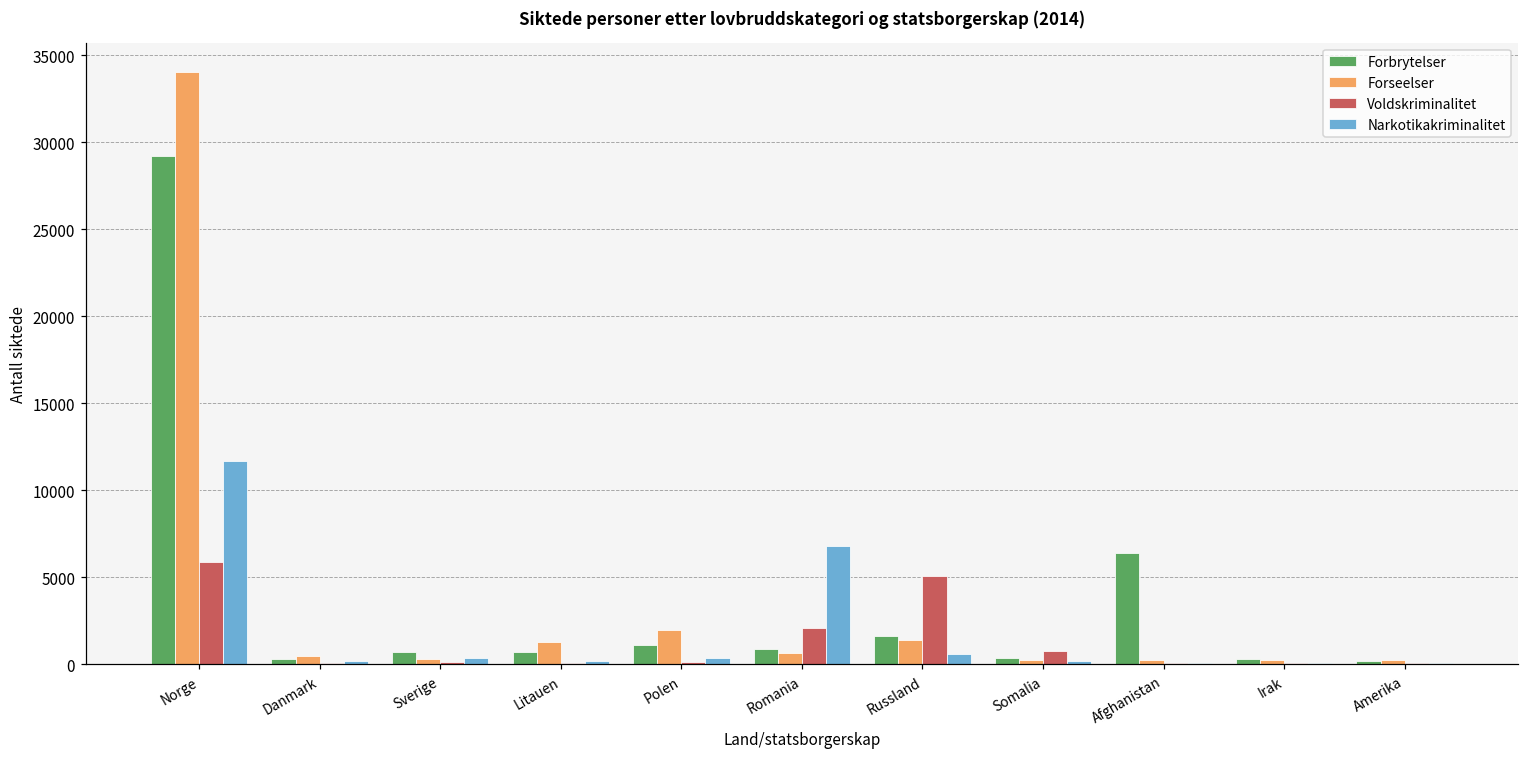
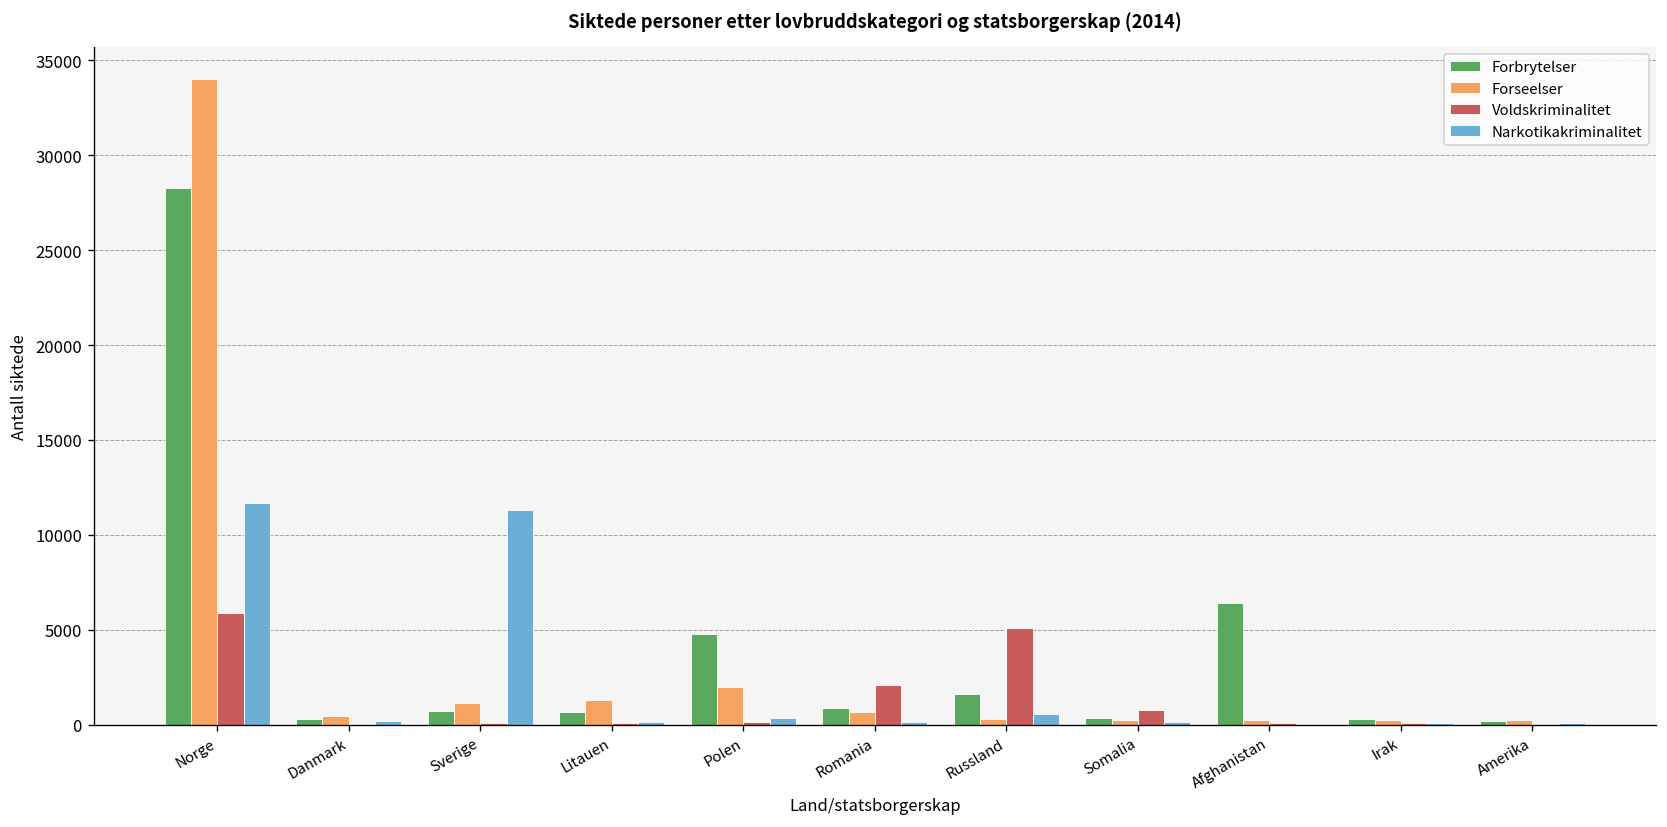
  {
    "Forbrytelser": {
-     "Norge": 29200,
+     "Norge": 28300,
      "Danmark": 300,
      "Sverige": 700,
      "Litauen": 700,
-     "Polen": 1100,
+     "Polen": 4800,
      "Romania": 900,
      "Russland": 1600,
      "Somalia": 400,
      "Afghanistan": 6400,
      "Irak": 300,
      "Amerika": 200
    },
    "Forseelser": {
      "Norge": 34000,
      "Danmark": 500,
-     "Sverige": 300,
+     "Sverige": 1100,
      "Litauen": 1300,
      "Polen": 2000,
      "Romania": 700,
-     "Russland": 1400,
+     "Russland": 300,
      "Somalia": 200,
      "Afghanistan": 200,
      "Irak": 200,
      "Amerika": 200
    },
    "Voldskriminalitet": {
      "Norge": 5900,
      "Romania": 2100,
      "Russland": 5100,
      "Somalia": 800
    },
    "Narkotikakriminalitet": {
      "Norge": 11700,
      "Danmark": 200,
-     "Sverige": 300,
+     "Sverige": 11300,
      "Polen": 400,
-     "Romania": 6800,
+     "Romania": 100,
      "Russland": 600,
      "Somalia": 200
    }
  }
